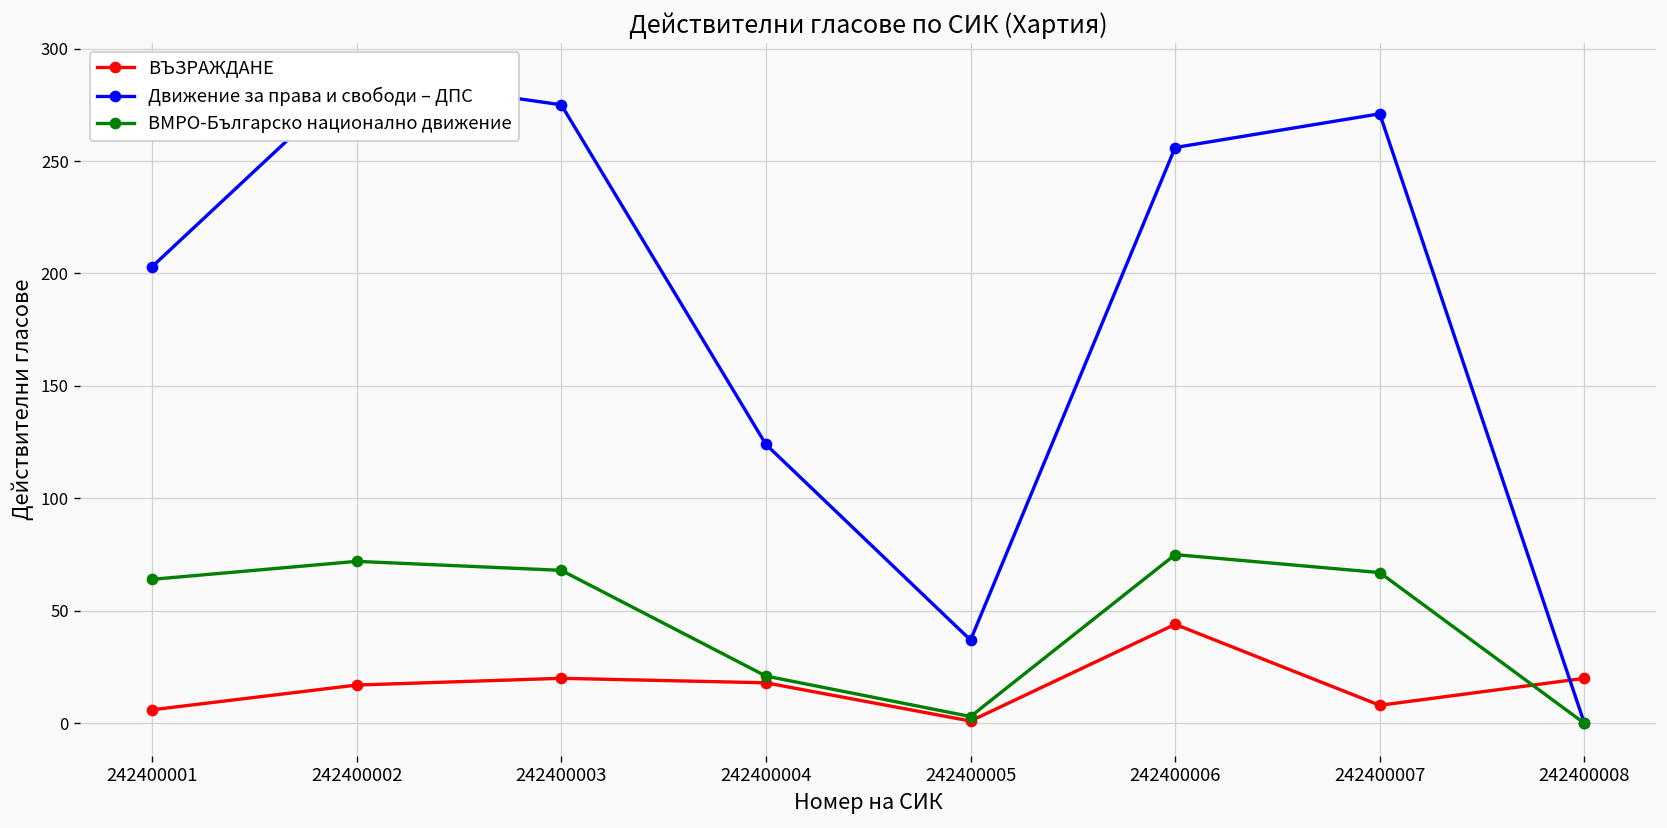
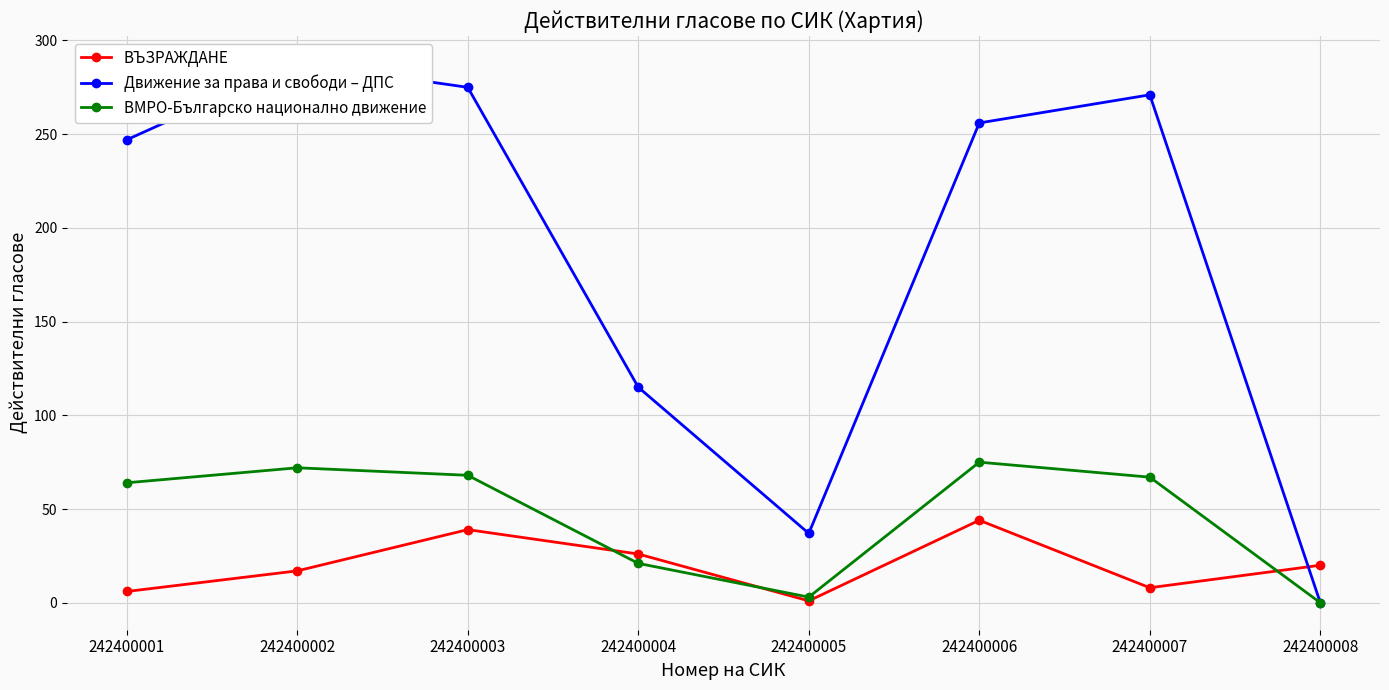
  {
    "ВЪЗРАЖДАНЕ": {
      "242400001": 6,
      "242400002": 17,
-     "242400003": 20,
-     "242400004": 18,
+     "242400003": 39,
+     "242400004": 26,
      "242400005": 1,
      "242400006": 44,
      "242400007": 8,
      "242400008": 20
    },
    "Движение за права и свободи – ДПС": {
-     "242400001": 203,
+     "242400001": 247,
      "242400003": 275,
-     "242400004": 124,
+     "242400004": 115,
      "242400005": 37,
      "242400006": 256,
      "242400007": 271
    },
    "ВМРО-Българско национално движение": {
      "242400001": 64,
      "242400002": 72,
      "242400003": 68,
      "242400004": 21,
      "242400005": 3,
      "242400006": 75,
      "242400007": 67
    }
  }
